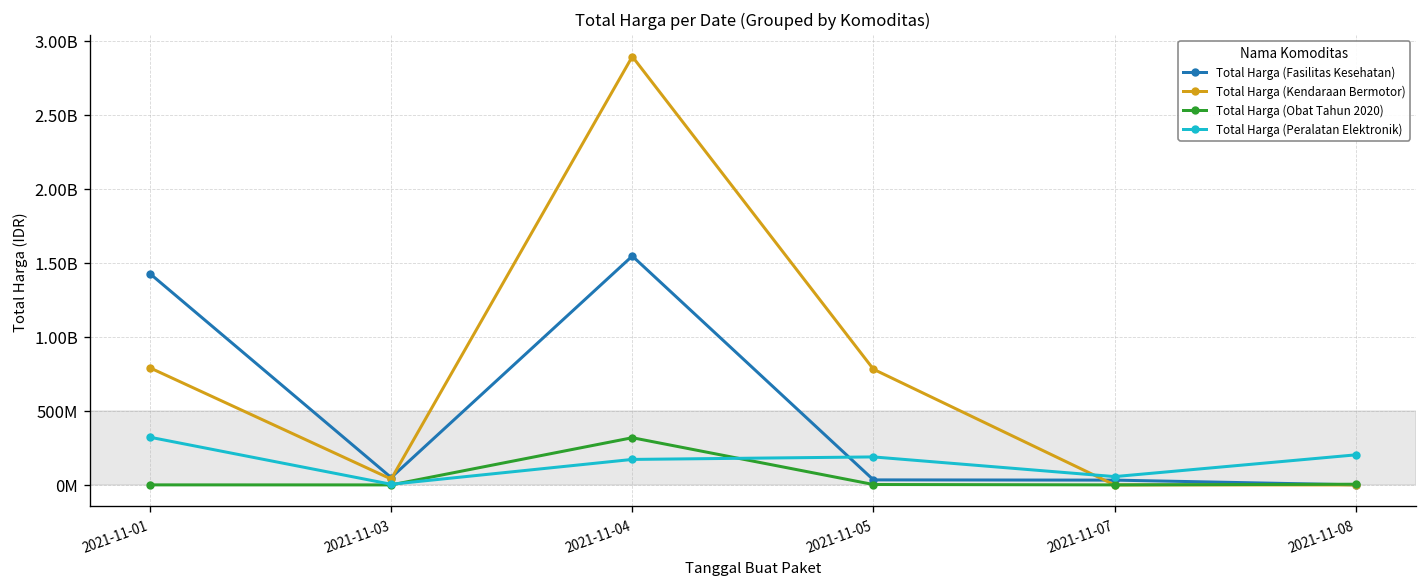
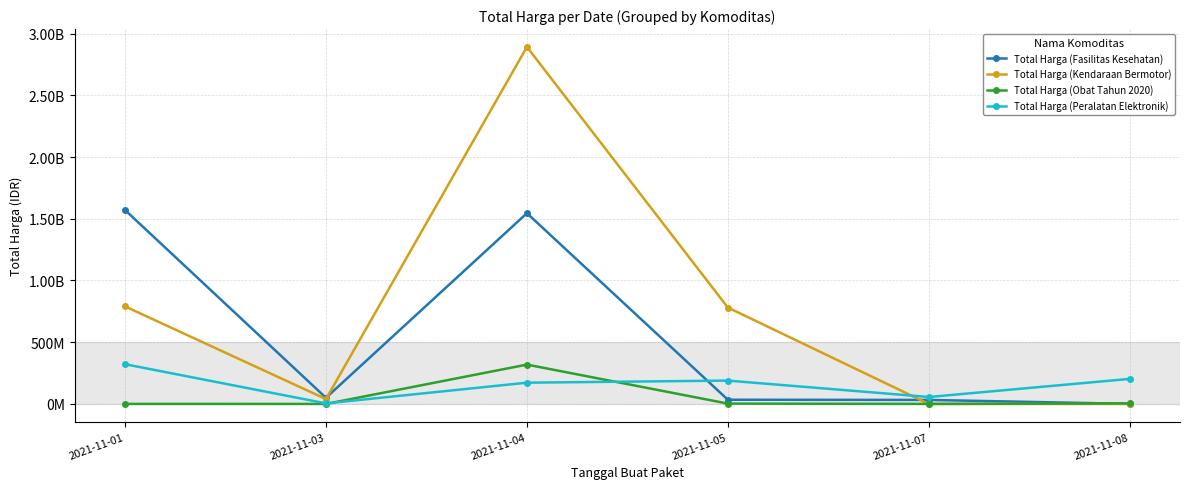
  {
    "Total Harga (Fasilitas Kesehatan)": {
-     "2021-11-01": 1430000000,
+     "2021-11-01": 1570000000,
      "2021-11-04": 1550000000,
      "2021-11-05": 30000000,
      "2021-11-07": 30000000
    },
    "Total Harga (Kendaraan Bermotor)": {
      "2021-11-01": 790000000,
      "2021-11-04": 2890000000,
      "2021-11-05": 780000000
    },
    "Total Harga (Obat Tahun 2020)": {
      "2021-11-01": 0,
      "2021-11-04": 320000000,
      "2021-11-05": 0
    },
    "Total Harga (Peralatan Elektronik)": {
      "2021-11-01": 320000000,
      "2021-11-04": 170000000,
      "2021-11-05": 190000000,
      "2021-11-07": 60000000,
      "2021-11-08": 200000000
    }
  }
